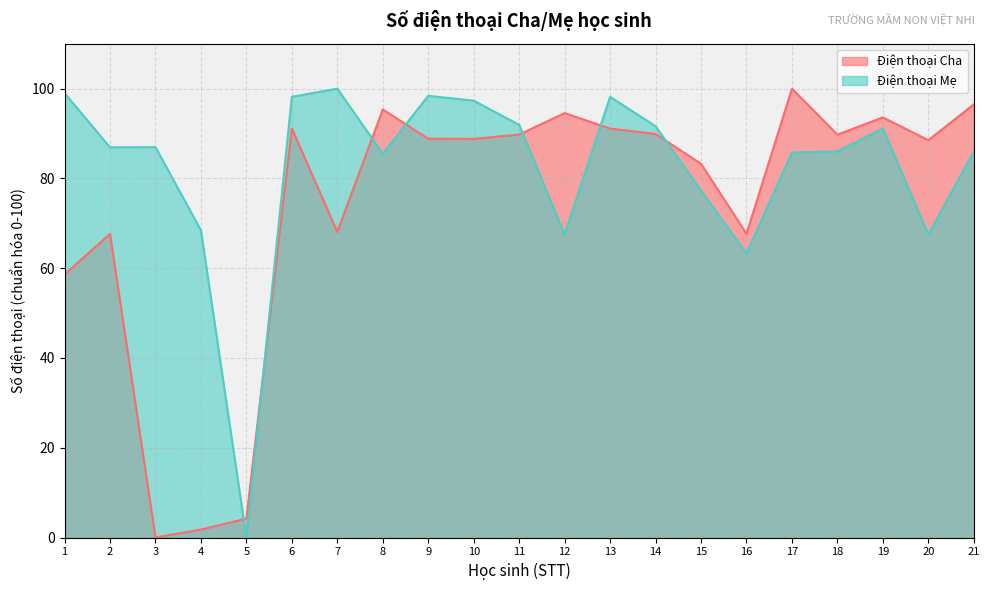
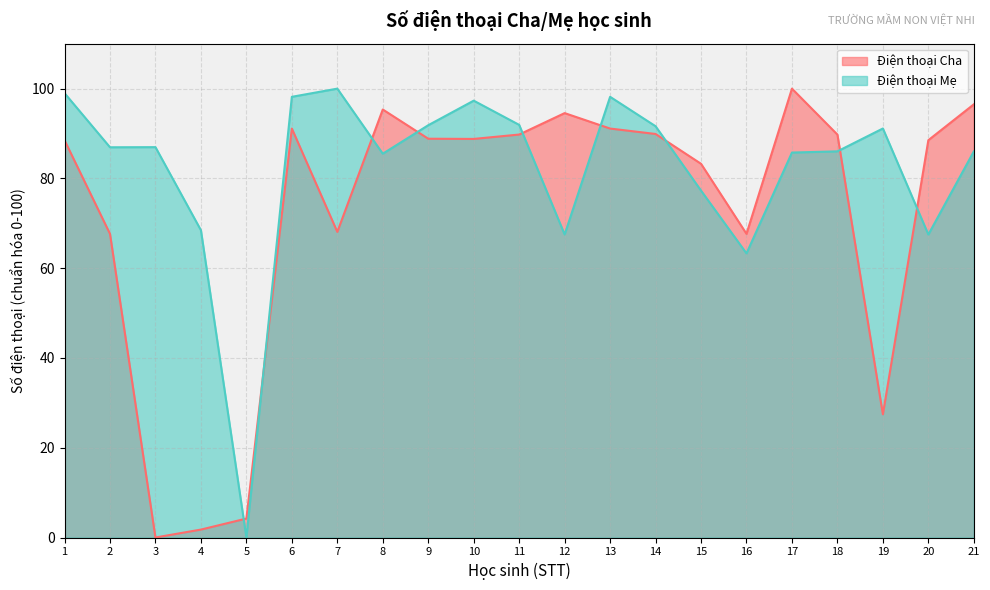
  {
    "Điện thoại Cha": {
-     "1": 59,
+     "1": 89,
      "2": 68,
      "3": 0,
      "4": 2,
      "5": 4,
      "6": 91,
      "7": 68,
      "8": 95,
      "9": 89,
      "10": 89,
      "11": 90,
      "12": 95,
      "13": 91,
      "14": 90,
      "15": 83,
      "16": 68,
      "17": 100,
      "18": 90,
-     "19": 94,
+     "19": 27,
      "20": 89,
      "21": 97
    },
    "Điện thoại Mẹ": {
      "1": 99,
      "2": 87,
      "3": 87,
      "4": 68,
      "5": 0,
      "6": 98,
      "7": 100,
      "8": 86,
-     "9": 98,
+     "9": 92,
      "10": 97,
      "11": 92,
      "12": 68,
      "13": 98,
      "14": 92,
      "15": 77,
      "16": 63,
      "17": 86,
      "18": 86,
      "19": 91,
      "20": 67,
      "21": 86
    }
  }
